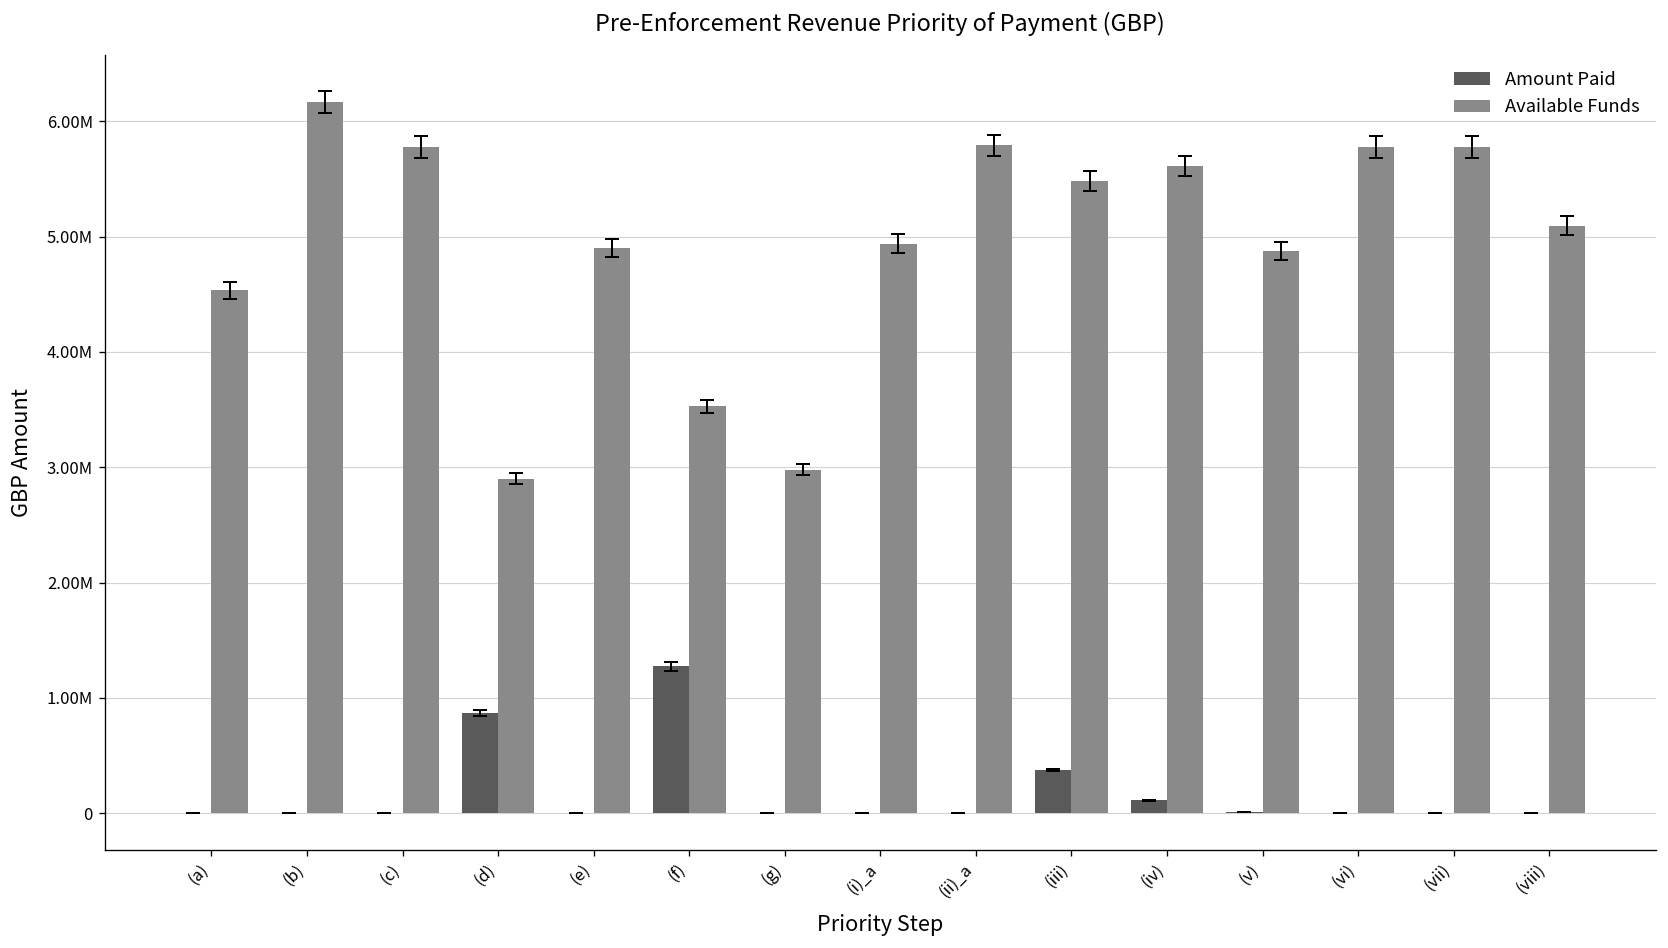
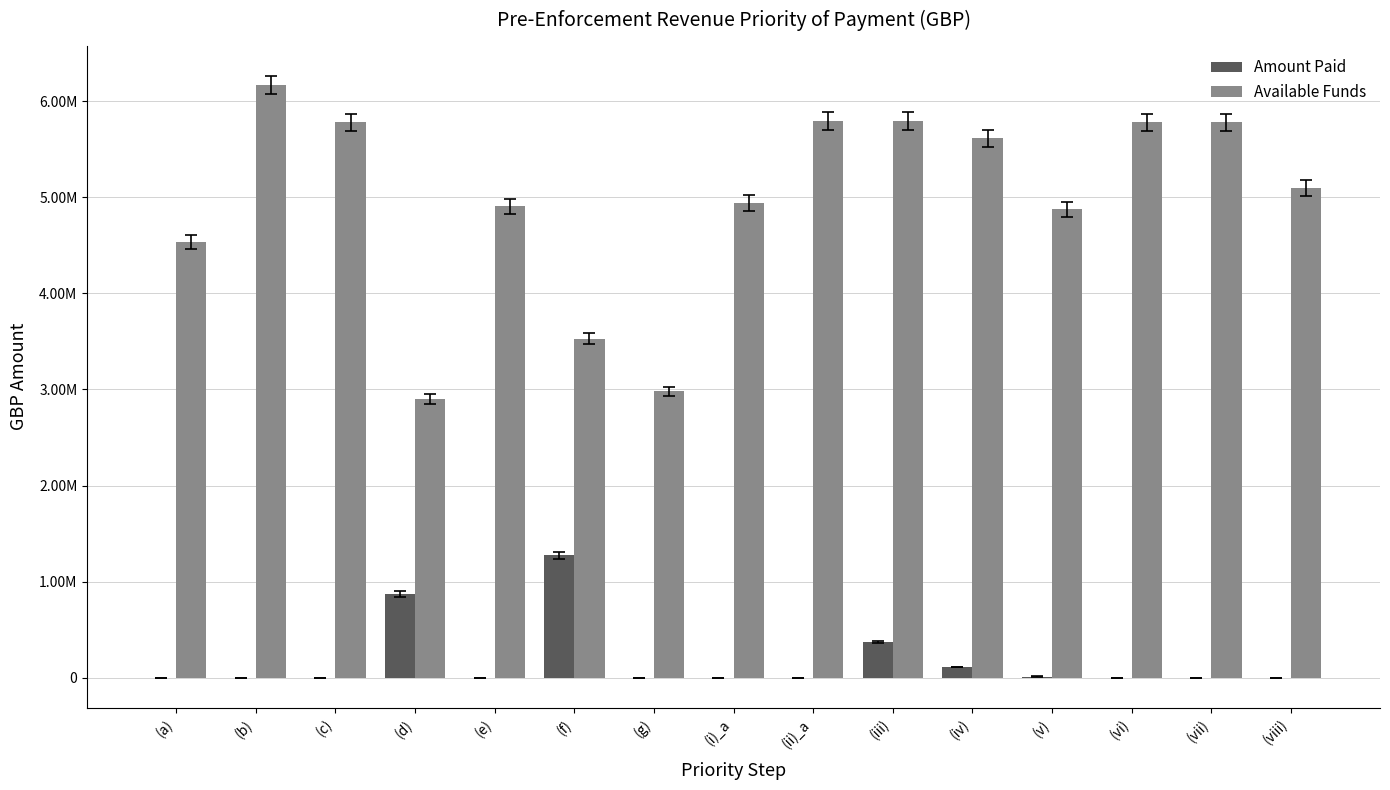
  {
    "Amount Paid": {
      "(a)": 0,
      "(b)": 0,
      "(c)": 0,
      "(d)": 900000,
      "(f)": 1300000,
      "(g)": 0,
      "(i)_a": 0,
      "(ii)_a": 0,
      "(iii)": 400000,
      "(iv)": 100000,
      "(vi)": 0,
      "(vii)": 0,
      "(viii)": 0
    },
    "Available Funds": {
      "(a)": 4500000,
      "(b)": 6200000,
      "(c)": 5800000,
      "(d)": 2900000,
      "(e)": 4900000,
      "(f)": 3500000,
      "(g)": 3000000,
      "(i)_a": 4900000,
      "(ii)_a": 5800000,
-     "(iii)": 5500000,
+     "(iii)": 5800000,
      "(iv)": 5600000,
      "(v)": 4900000,
      "(vi)": 5800000,
      "(vii)": 5800000,
      "(viii)": 5100000
    }
  }
